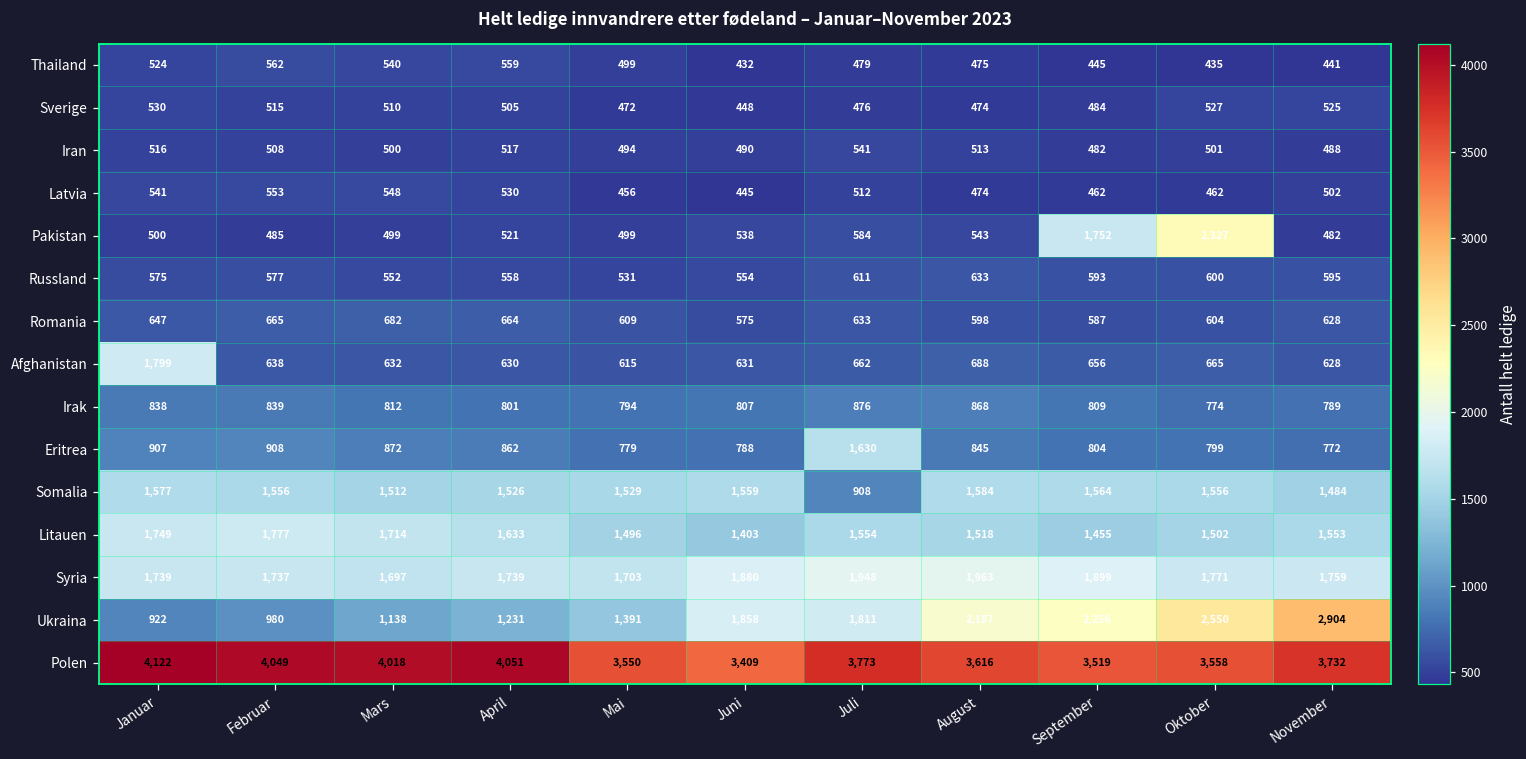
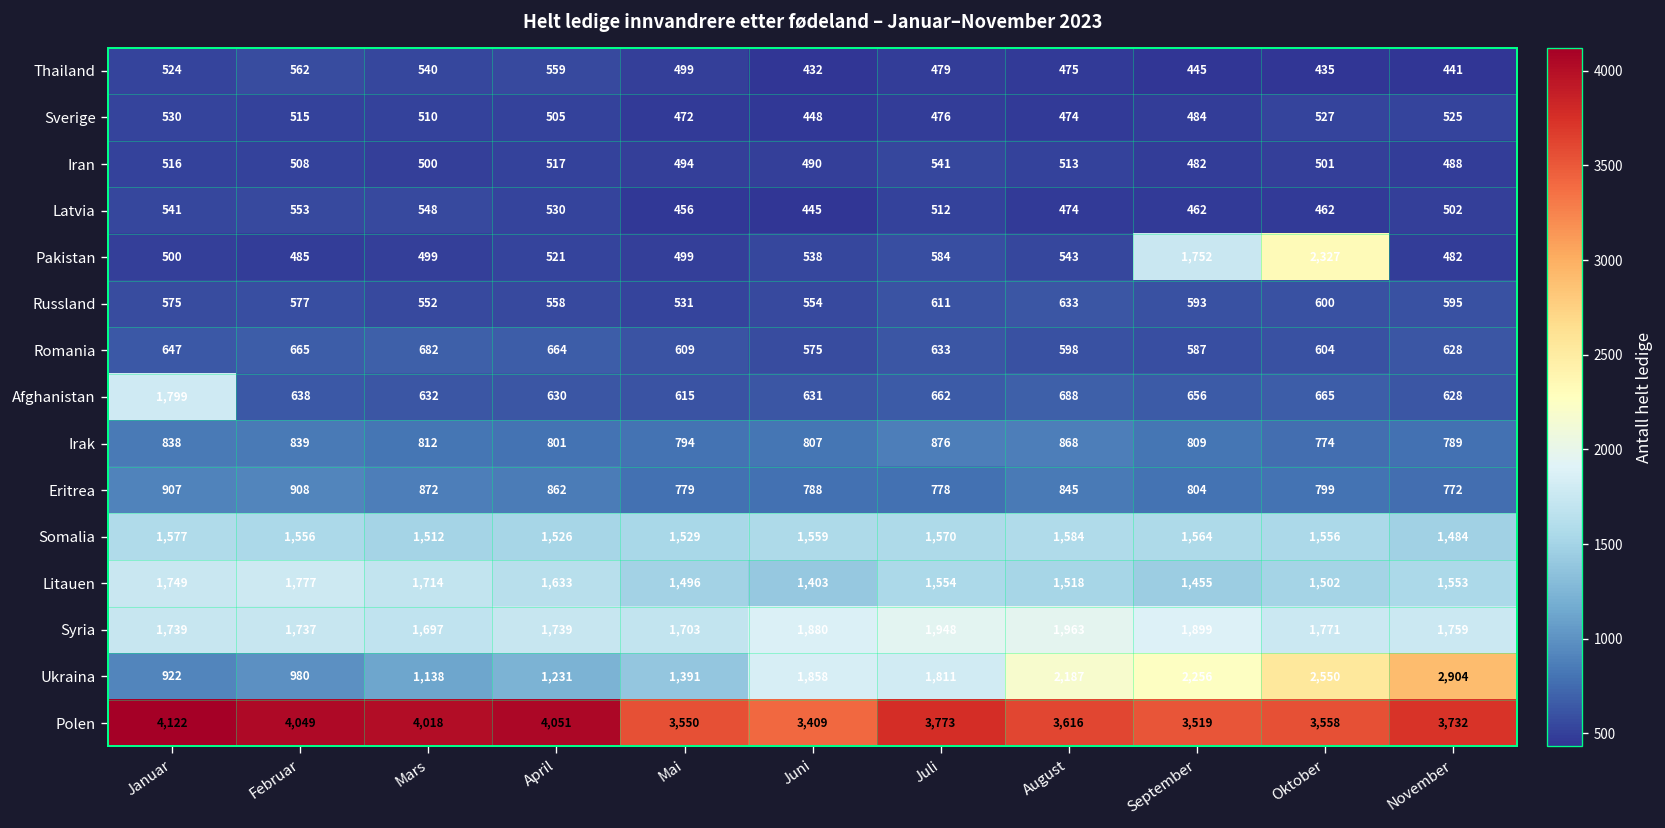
  {
    "Thailand": {
      "Januar": "524",
      "Februar": "562",
      "Mars": "540",
      "April": "559",
      "Mai": "499",
      "Juni": "432",
      "Juli": "479",
      "August": "475",
      "September": "445",
      "Oktober": "435",
      "November": "441"
    },
    "Sverige": {
      "Januar": "530",
      "Februar": "515",
      "Mars": "510",
      "April": "505",
      "Mai": "472",
      "Juni": "448",
      "Juli": "476",
      "August": "474",
      "September": "484",
      "Oktober": "527",
      "November": "525"
    },
    "Iran": {
      "Januar": "516",
      "Februar": "508",
      "Mars": "500",
      "April": "517",
      "Mai": "494",
      "Juni": "490",
      "Juli": "541",
      "August": "513",
      "September": "482",
      "Oktober": "501",
      "November": "488"
    },
    "Latvia": {
      "Januar": "541",
      "Februar": "553",
      "Mars": "548",
      "April": "530",
      "Mai": "456",
      "Juni": "445",
      "Juli": "512",
      "August": "474",
      "September": "462",
      "Oktober": "462",
      "November": "502"
    },
    "Pakistan": {
      "Januar": "500",
      "Februar": "485",
      "Mars": "499",
      "April": "521",
      "Mai": "499",
      "Juni": "538",
      "Juli": "584",
      "August": "543",
      "September": "1,752",
      "Oktober": "2,327",
      "November": "482"
    },
    "Russland": {
      "Januar": "575",
      "Februar": "577",
      "Mars": "552",
      "April": "558",
      "Mai": "531",
      "Juni": "554",
      "Juli": "611",
      "August": "633",
      "September": "593",
      "Oktober": "600",
      "November": "595"
    },
    "Romania": {
      "Januar": "647",
      "Februar": "665",
      "Mars": "682",
      "April": "664",
      "Mai": "609",
      "Juni": "575",
      "Juli": "633",
      "August": "598",
      "September": "587",
      "Oktober": "604",
      "November": "628"
    },
    "Afghanistan": {
      "Januar": "1,799",
      "Februar": "638",
      "Mars": "632",
      "April": "630",
      "Mai": "615",
      "Juni": "631",
      "Juli": "662",
      "August": "688",
      "September": "656",
      "Oktober": "665",
      "November": "628"
    },
    "Irak": {
      "Januar": "838",
      "Februar": "839",
      "Mars": "812",
      "April": "801",
      "Mai": "794",
      "Juni": "807",
      "Juli": "876",
      "August": "868",
      "September": "809",
      "Oktober": "774",
      "November": "789"
    },
    "Eritrea": {
      "Januar": "907",
      "Februar": "908",
      "Mars": "872",
      "April": "862",
      "Mai": "779",
      "Juni": "788",
-     "Juli": "1,630",
+     "Juli": "778",
      "August": "845",
      "September": "804",
      "Oktober": "799",
      "November": "772"
    },
    "Somalia": {
      "Januar": "1,577",
      "Februar": "1,556",
      "Mars": "1,512",
      "April": "1,526",
      "Mai": "1,529",
      "Juni": "1,559",
-     "Juli": "908",
+     "Juli": "1,570",
      "August": "1,584",
      "September": "1,564",
      "Oktober": "1,556",
      "November": "1,484"
    },
    "Litauen": {
      "Januar": "1,749",
      "Februar": "1,777",
      "Mars": "1,714",
      "April": "1,633",
      "Mai": "1,496",
      "Juni": "1,403",
      "Juli": "1,554",
      "August": "1,518",
      "September": "1,455",
      "Oktober": "1,502",
      "November": "1,553"
    },
    "Syria": {
      "Januar": "1,739",
      "Februar": "1,737",
      "Mars": "1,697",
      "April": "1,739",
      "Mai": "1,703",
      "Oktober": "1,771",
      "November": "1,759"
    },
    "Ukraina": {
      "Januar": "922",
      "Februar": "980",
      "Mars": "1,138",
      "April": "1,231",
      "Mai": "1,391",
      "August": "2,187",
      "September": "2,256",
      "Oktober": "2,550",
      "November": "2,904"
    },
    "Polen": {
      "Januar": "4,122",
      "Februar": "4,049",
      "Mars": "4,018",
      "April": "4,051",
      "Mai": "3,550",
      "Juni": "3,409",
      "Juli": "3,773",
      "August": "3,616",
      "September": "3,519",
      "Oktober": "3,558",
      "November": "3,732"
    }
  }
